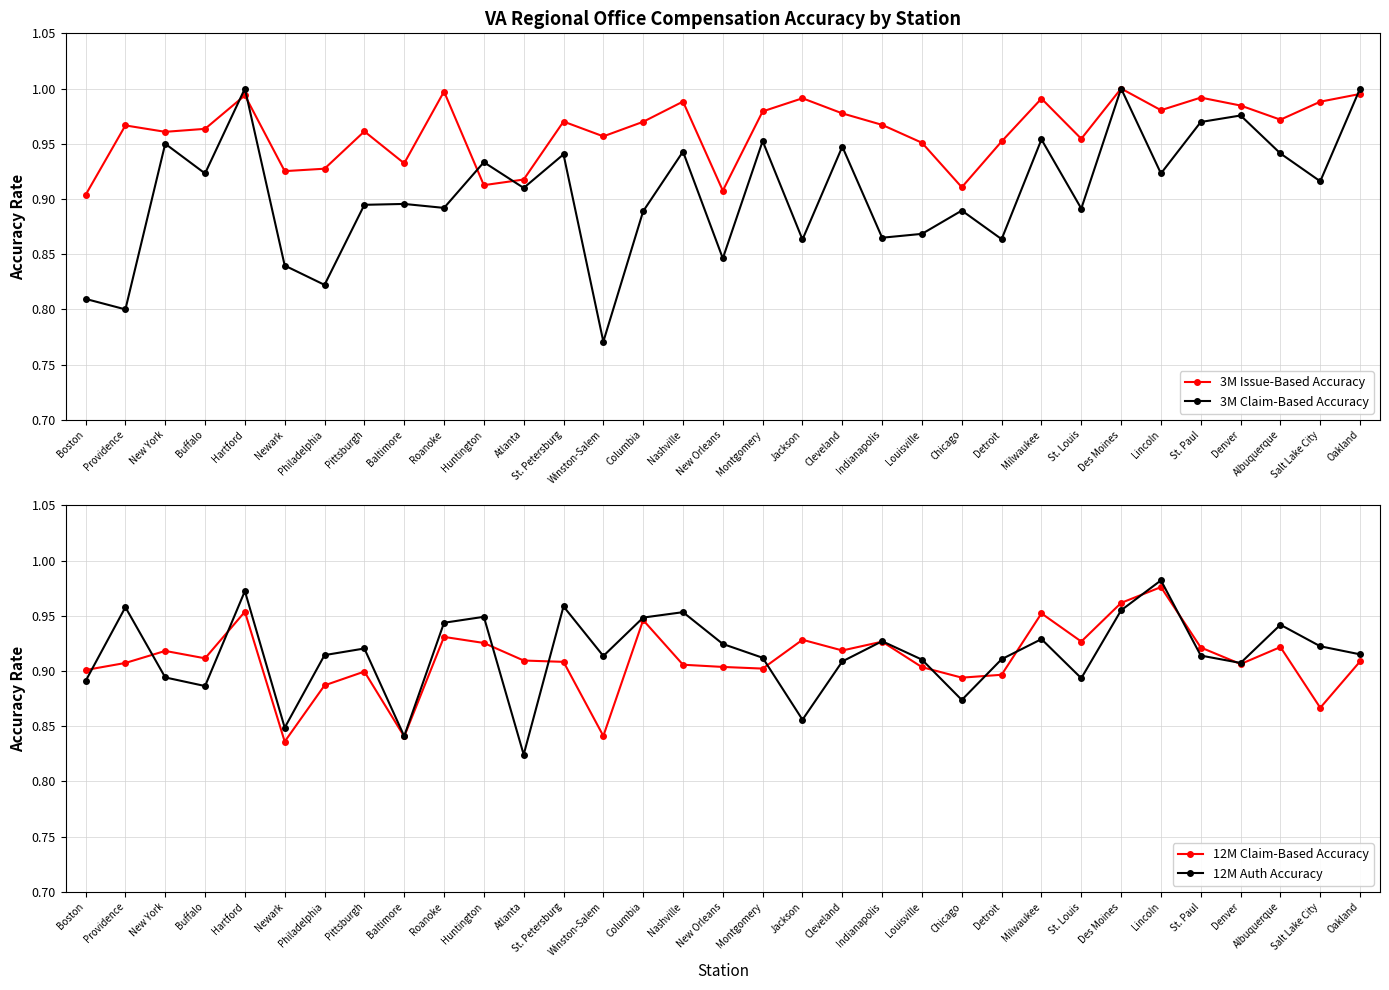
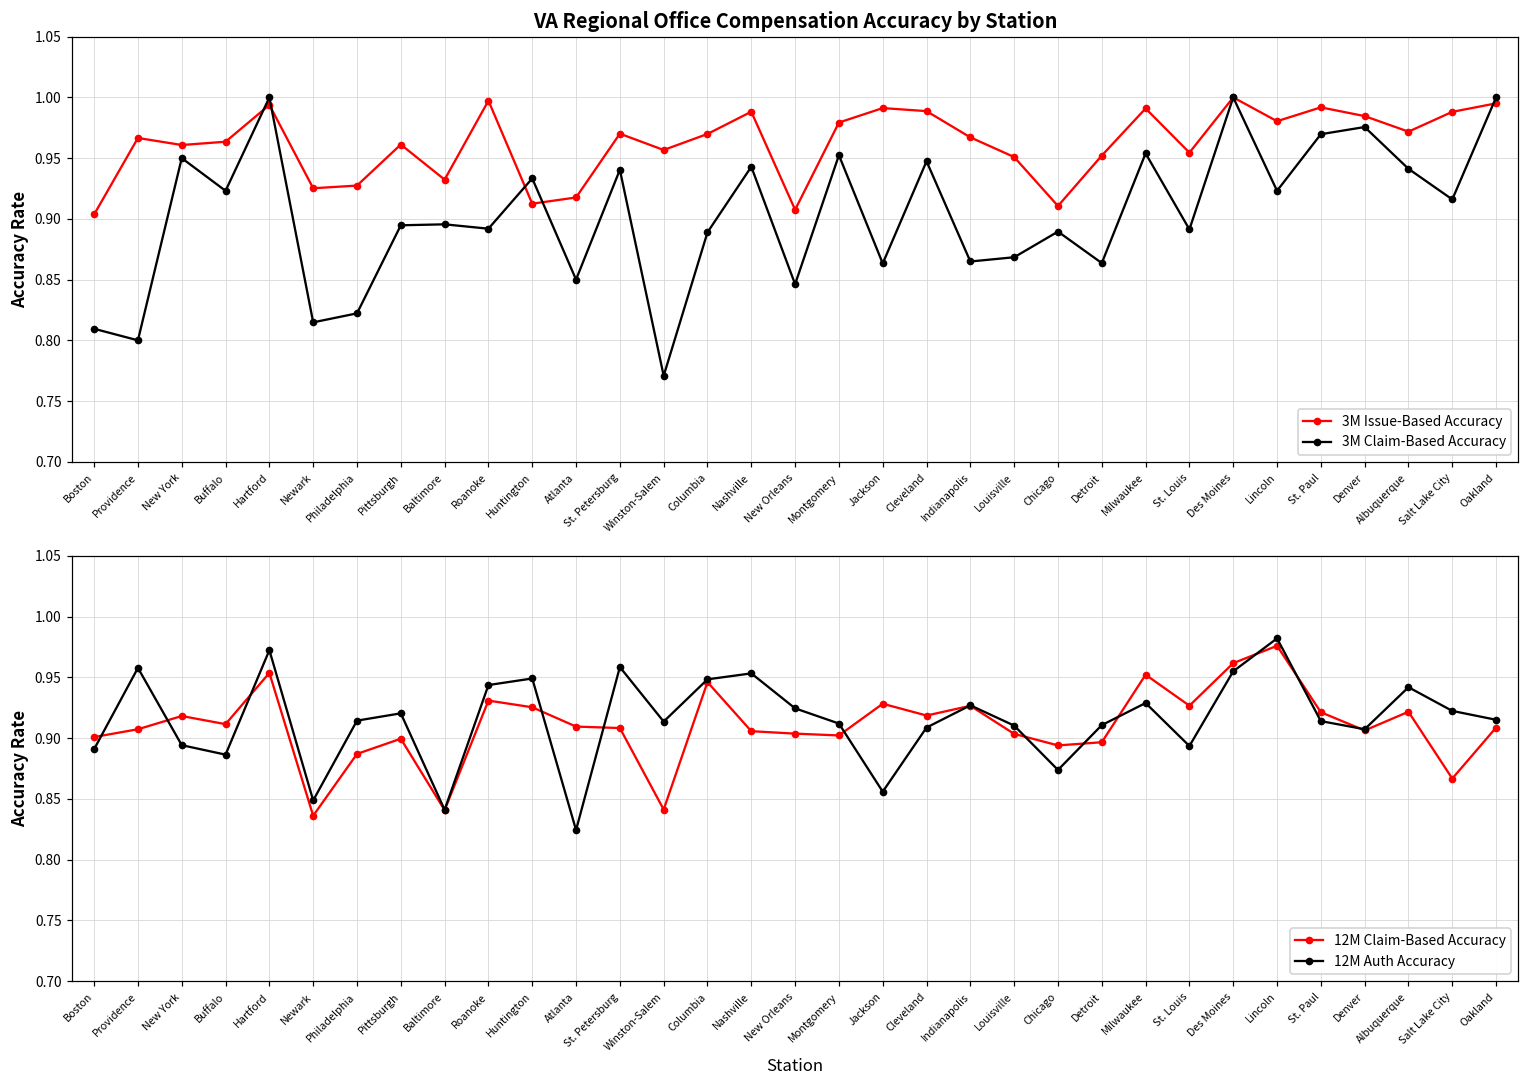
  {
    "VA Regional Office Compensation Accuracy by Station": {
      "3M Issue-Based Accuracy": {
        "Boston": 0.904,
        "Providence": 0.967,
        "New York": 0.961,
        "Buffalo": 0.964,
        "Hartford": 0.994,
        "Newark": 0.925,
        "Philadelphia": 0.927,
        "Pittsburgh": 0.961,
        "Baltimore": 0.932,
        "Roanoke": 0.997,
        "Huntington": 0.913,
        "Atlanta": 0.918,
        "St. Petersburg": 0.970,
        "Winston-Salem": 0.957,
        "Columbia": 0.970,
        "Nashville": 0.988,
        "New Orleans": 0.908,
        "Montgomery": 0.979,
        "Jackson": 0.991,
-       "Cleveland": 0.978,
+       "Cleveland": 0.989,
        "Indianapolis": 0.967,
        "Louisville": 0.951,
        "Chicago": 0.911,
        "Detroit": 0.952,
        "Milwaukee": 0.991,
        "St. Louis": 0.955,
        "Lincoln": 0.980,
        "St. Paul": 0.992,
        "Denver": 0.985,
        "Albuquerque": 0.972,
        "Salt Lake City": 0.988,
        "Oakland": 0.995
      },
      "3M Claim-Based Accuracy": {
        "Boston": 0.810,
        "Providence": 0.800,
        "New York": 0.950,
        "Buffalo": 0.923,
        "Hartford": 1.000,
-       "Newark": 0.840,
+       "Newark": 0.815,
        "Philadelphia": 0.822,
        "Pittsburgh": 0.895,
        "Baltimore": 0.896,
        "Roanoke": 0.892,
        "Huntington": 0.933,
-       "Atlanta": 0.91,
+       "Atlanta": 0.85,
        "St. Petersburg": 0.940,
        "Winston-Salem": 0.771,
        "Columbia": 0.889,
        "Nashville": 0.943,
        "New Orleans": 0.846,
        "Montgomery": 0.952,
        "Jackson": 0.863,
        "Cleveland": 0.947,
        "Indianapolis": 0.865,
        "Louisville": 0.868,
        "Chicago": 0.890,
        "Detroit": 0.864,
        "Milwaukee": 0.954,
        "St. Louis": 0.891,
        "Lincoln": 0.923,
        "St. Paul": 0.970,
        "Denver": 0.976,
        "Albuquerque": 0.941,
        "Salt Lake City": 0.916,
        "Oakland": 1.000
      }
    }
  }
